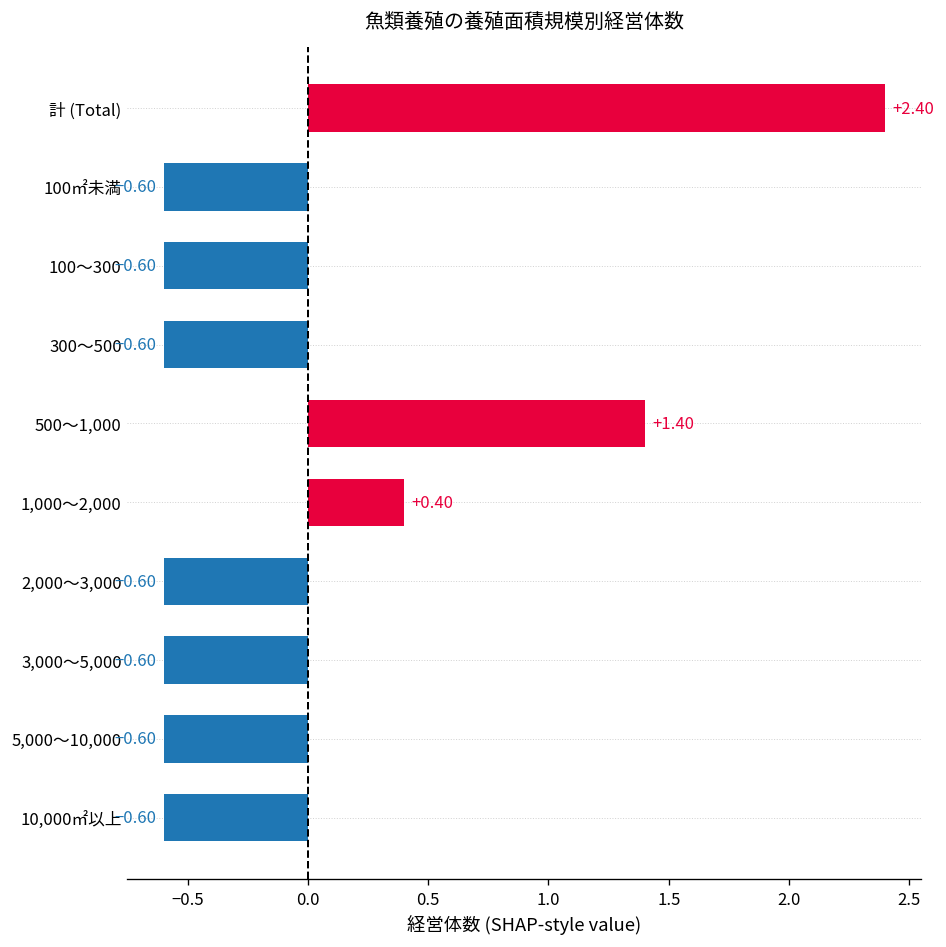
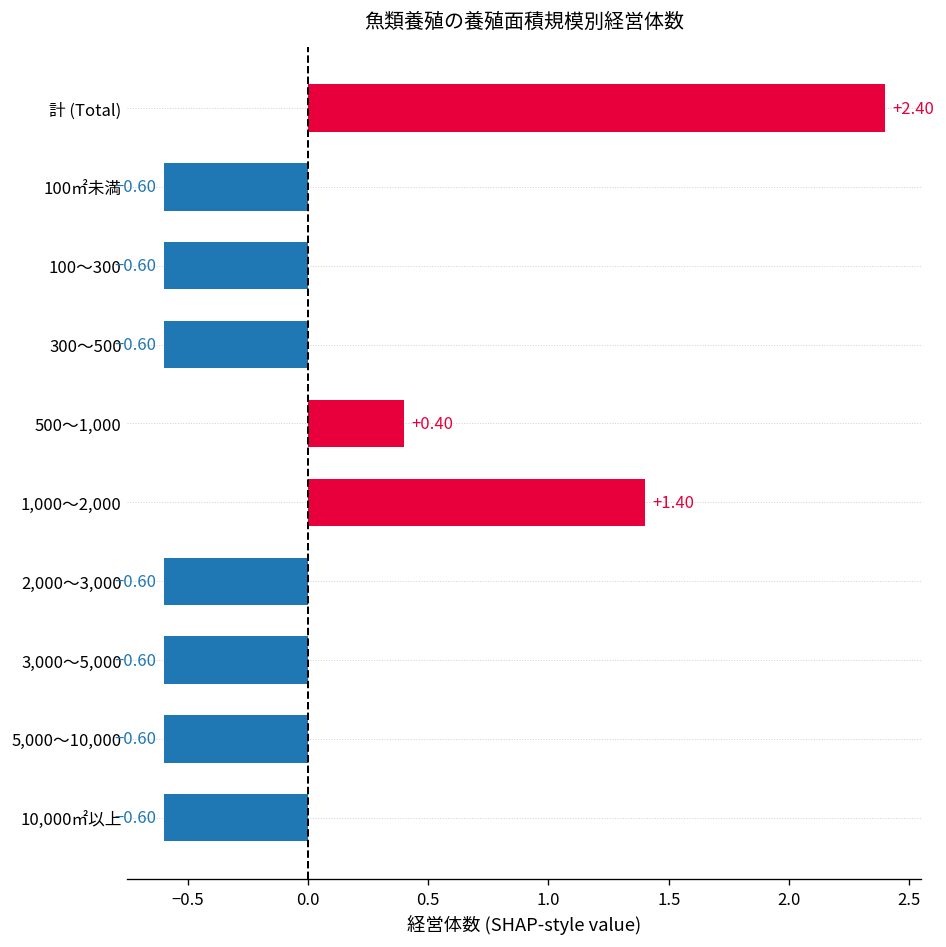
  {
    "計 (Total)": "+2.40",
    "100㎡未満": "-0.60",
    "100～300": "-0.60",
    "300～500": "-0.60",
-   "500～1,000": "+1.40",
-   "1,000～2,000": "+0.40",
+   "500～1,000": "+0.40",
+   "1,000～2,000": "+1.40",
    "2,000～3,000": "-0.60",
    "3,000～5,000": "-0.60",
    "5,000～10,000": "-0.60",
    "10,000㎡以上": "-0.60"
  }
